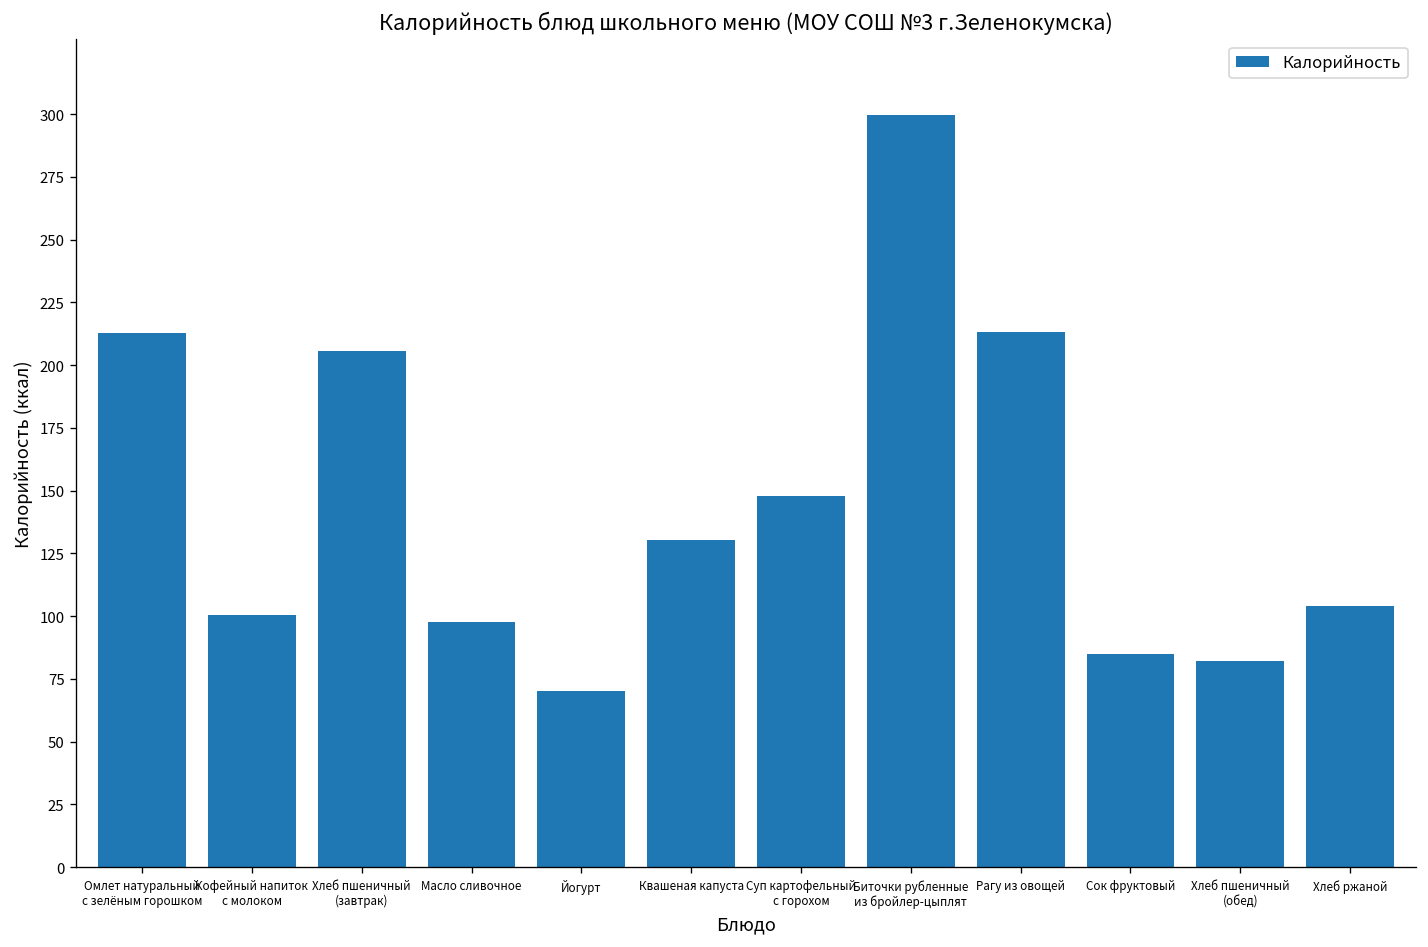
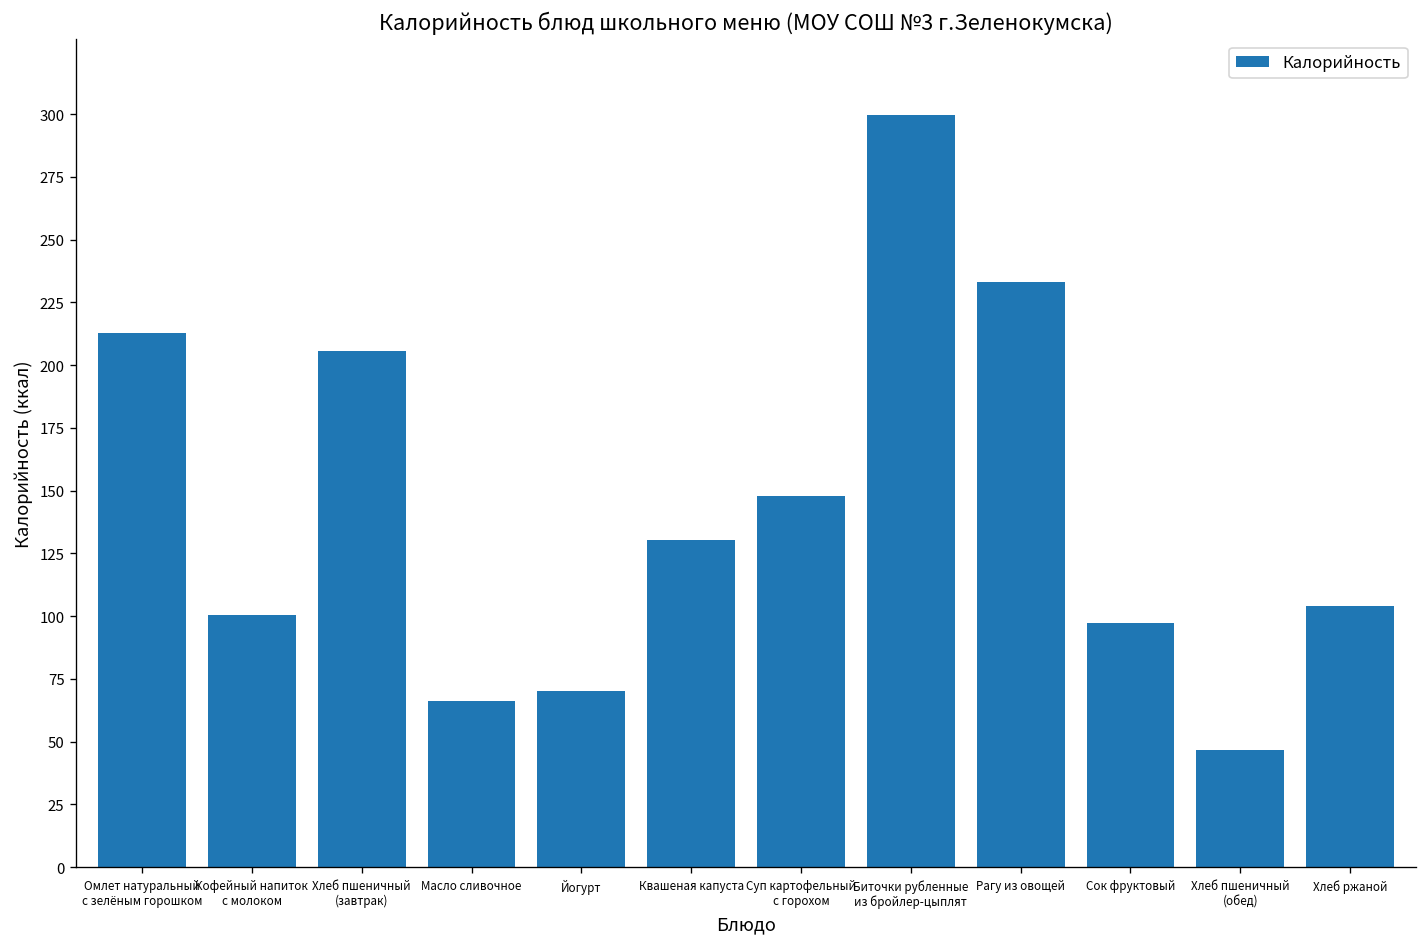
  {
    "Омлет натуральный с зелёным горошком": 213,
    "Кофейный напиток с молоком": 101,
    "Хлеб пшеничный (завтрак)": 206,
-   "Масло сливочное": 98,
+   "Масло сливочное": 66,
    "Йогурт": 70,
    "Квашеная капуста": 130,
    "Суп картофельный с горохом": 148,
    "Биточки рубленные из бройлер-цыплят": 300,
-   "Рагу из овощей": 213,
-   "Сок фруктовый": 85,
-   "Хлеб пшеничный (обед)": 82,
+   "Рагу из овощей": 233,
+   "Сок фруктовый": 97,
+   "Хлеб пшеничный (обед)": 47,
    "Хлеб ржаной": 104
  }
